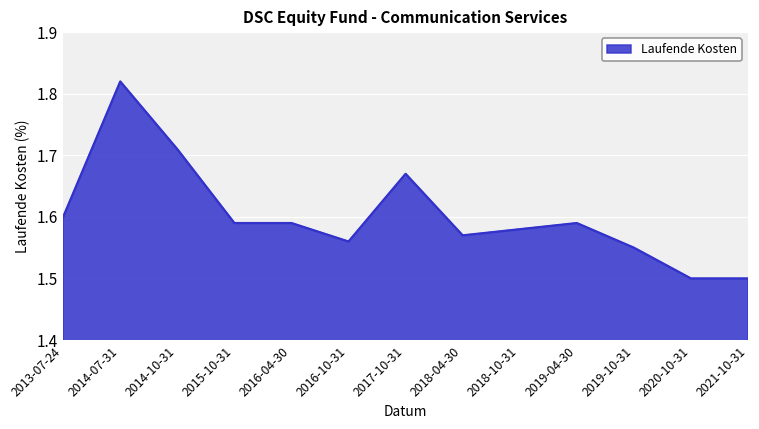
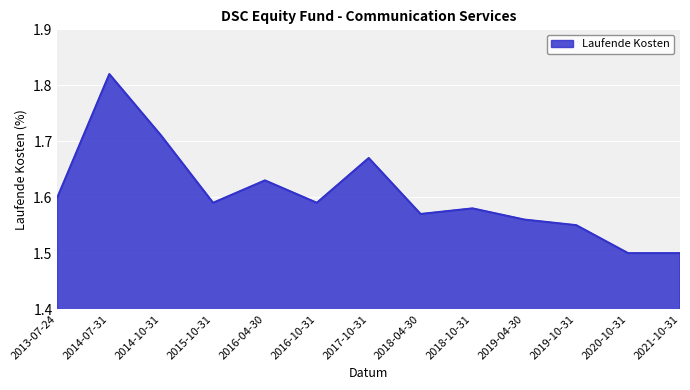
  {
    "2013-07-24": 1.60,
    "2014-07-31": 1.82,
    "2014-10-31": 1.71,
    "2015-10-31": 1.59,
-   "2016-04-30": 1.59,
-   "2016-10-31": 1.56,
+   "2016-04-30": 1.63,
+   "2016-10-31": 1.59,
    "2017-10-31": 1.67,
    "2018-04-30": 1.57,
    "2018-10-31": 1.58,
-   "2019-04-30": 1.59,
+   "2019-04-30": 1.56,
    "2019-10-31": 1.55,
    "2020-10-31": 1.50,
    "2021-10-31": 1.50
  }
